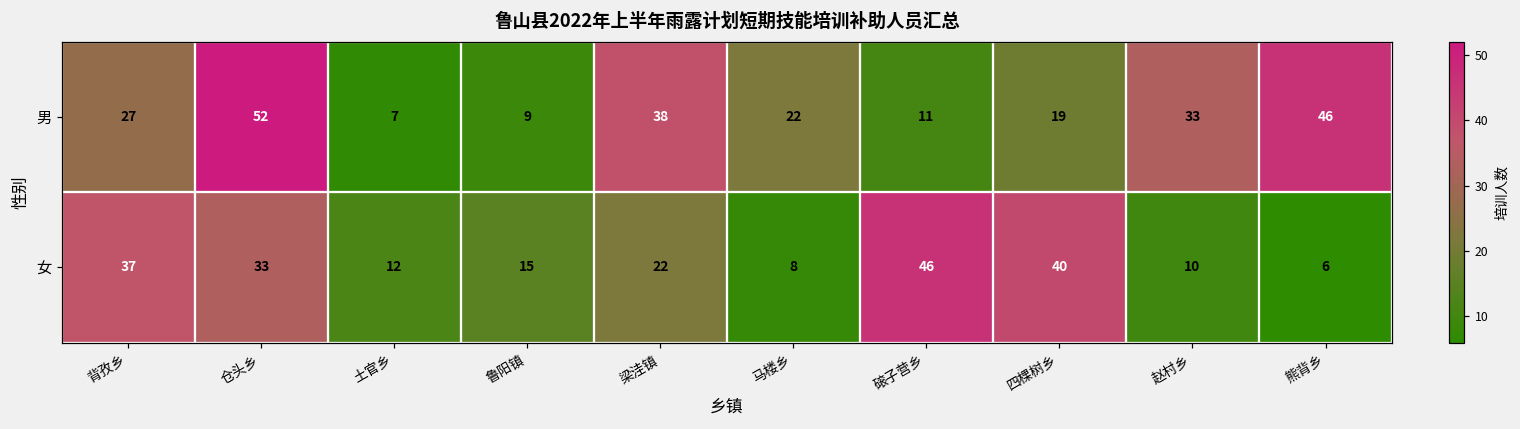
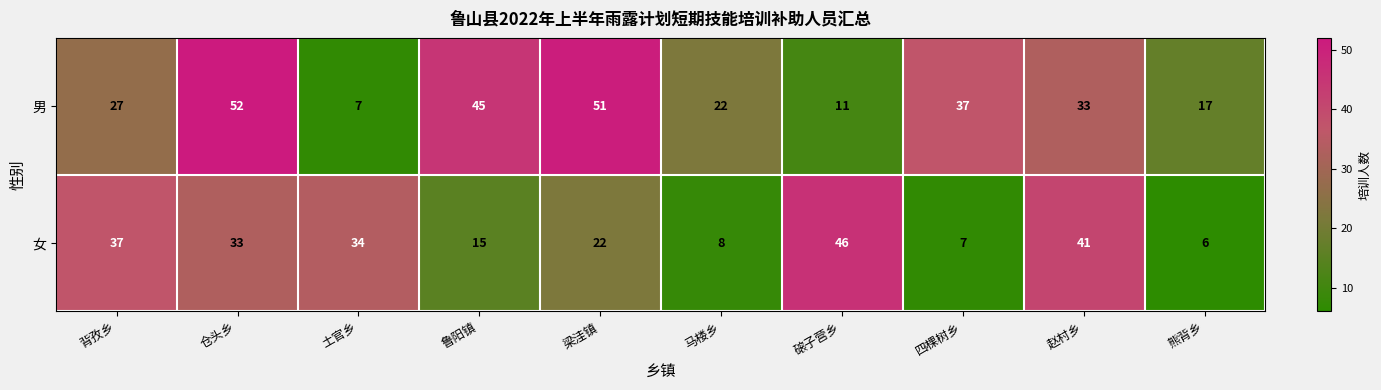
  {
    "男": {
      "背孜乡": 27,
      "仓头乡": 52,
      "土官乡": 7,
-     "鲁阳镇": 9,
-     "梁洼镇": 38,
+     "鲁阳镇": 45,
+     "梁洼镇": 51,
      "马楼乡": 22,
      "磙子营乡": 11,
-     "四棵树乡": 19,
+     "四棵树乡": 37,
      "赵村乡": 33,
-     "熊背乡": 46
+     "熊背乡": 17
    },
    "女": {
      "背孜乡": 37,
      "仓头乡": 33,
-     "土官乡": 12,
+     "土官乡": 34,
      "鲁阳镇": 15,
      "梁洼镇": 22,
      "马楼乡": 8,
      "磙子营乡": 46,
-     "四棵树乡": 40,
-     "赵村乡": 10,
+     "四棵树乡": 7,
+     "赵村乡": 41,
      "熊背乡": 6
    }
  }
